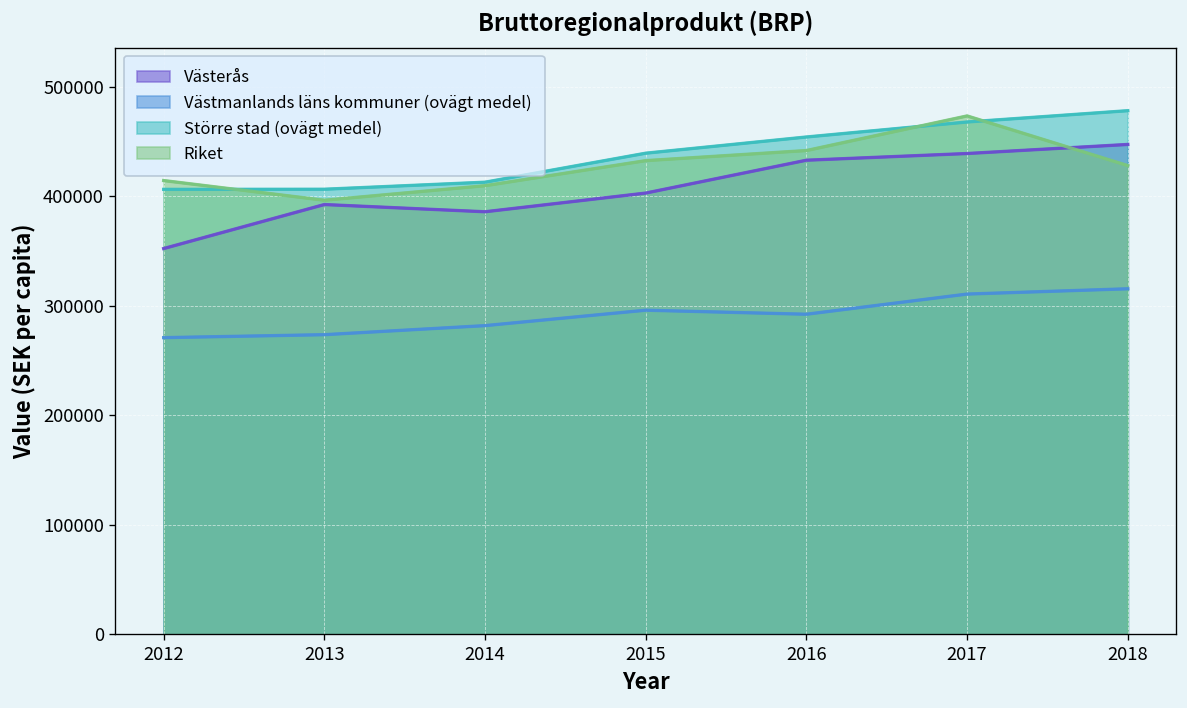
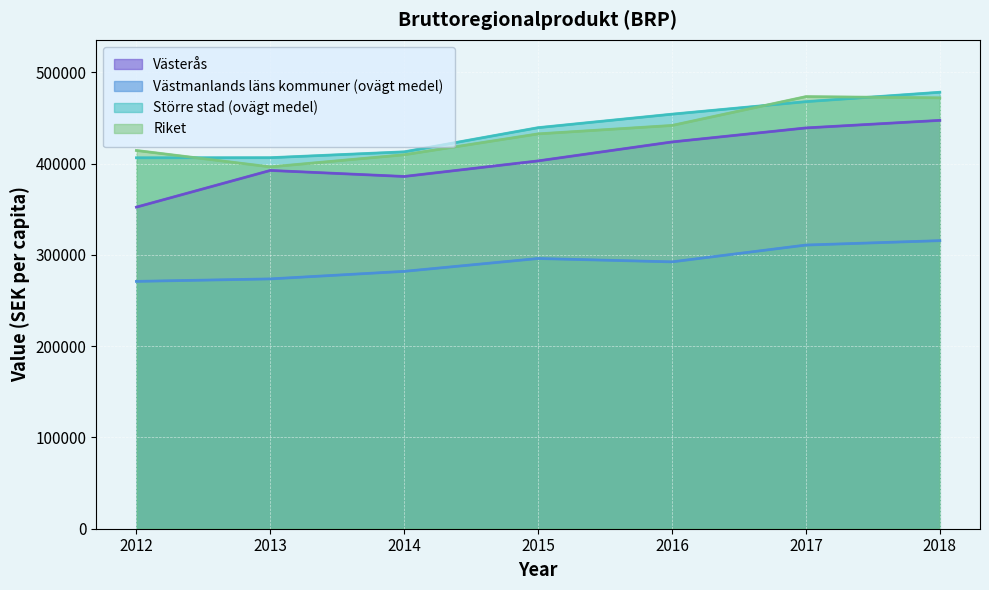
  {
    "Västerås": {
      "2012": 350000,
      "2013": 390000,
      "2014": 390000,
      "2015": 400000,
-     "2016": 430000,
+     "2016": 420000,
      "2017": 440000,
      "2018": 450000
    },
    "Riket": {
      "2012": 410000,
      "2013": 400000,
      "2014": 410000,
      "2015": 430000,
      "2016": 440000,
      "2017": 470000,
-     "2018": 430000
+     "2018": 470000
    }
  }
